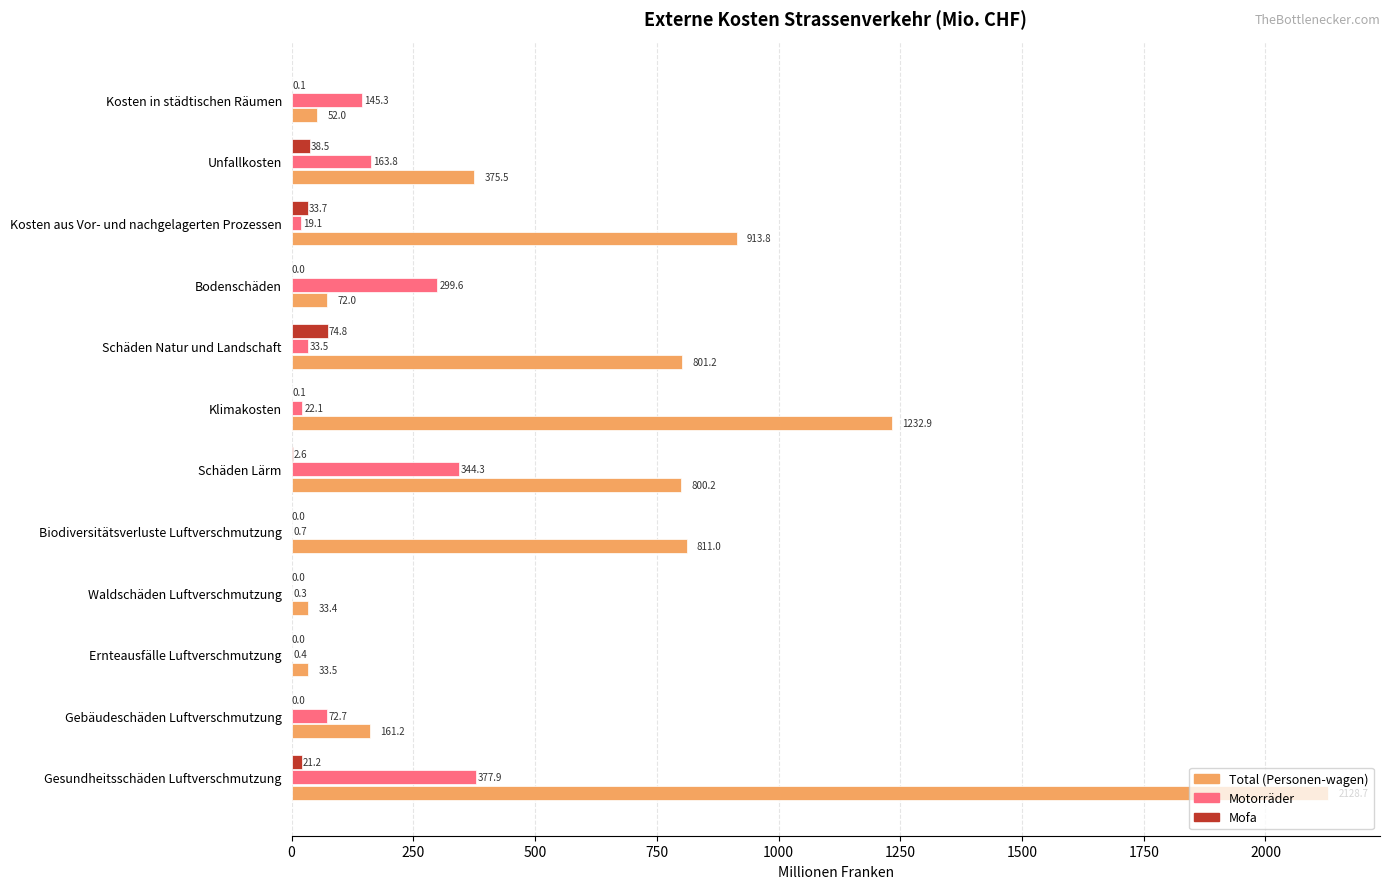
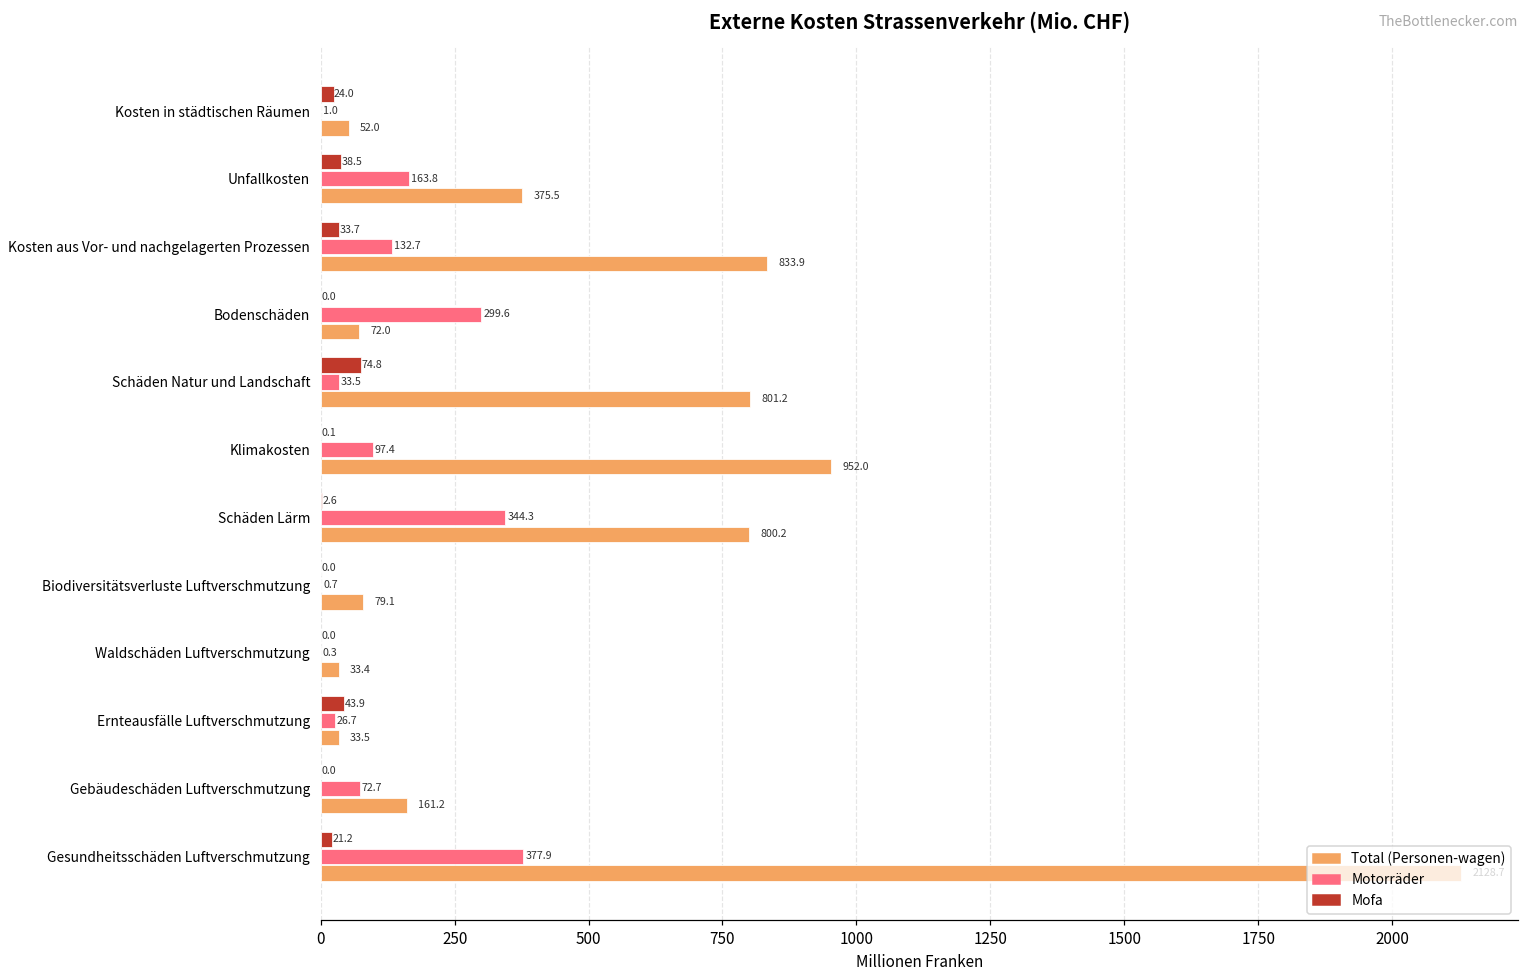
  {
    "Total (Personen-wagen)": {
      "Kosten in städtischen Räumen": 52.0,
      "Unfallkosten": 375.5,
-     "Kosten aus Vor- und nachgelagerten Prozessen": 913.8,
+     "Kosten aus Vor- und nachgelagerten Prozessen": 833.9,
      "Bodenschäden": 72.0,
      "Schäden Natur und Landschaft": 801.2,
-     "Klimakosten": 1232.9,
+     "Klimakosten": 952.0,
      "Schäden Lärm": 800.2,
-     "Biodiversitätsverluste Luftverschmutzung": 811.0,
+     "Biodiversitätsverluste Luftverschmutzung": 79.1,
      "Waldschäden Luftverschmutzung": 33.4,
      "Ernteausfälle Luftverschmutzung": 33.5,
      "Gebäudeschäden Luftverschmutzung": 161.2
    },
    "Motorräder": {
-     "Kosten in städtischen Räumen": 145.3,
+     "Kosten in städtischen Räumen": 1.0,
      "Unfallkosten": 163.8,
-     "Kosten aus Vor- und nachgelagerten Prozessen": 19.1,
+     "Kosten aus Vor- und nachgelagerten Prozessen": 132.7,
      "Bodenschäden": 299.6,
      "Schäden Natur und Landschaft": 33.5,
-     "Klimakosten": 22.1,
+     "Klimakosten": 97.4,
      "Schäden Lärm": 344.3,
      "Biodiversitätsverluste Luftverschmutzung": 0.7,
      "Waldschäden Luftverschmutzung": 0.3,
-     "Ernteausfälle Luftverschmutzung": 0.4,
+     "Ernteausfälle Luftverschmutzung": 26.7,
      "Gebäudeschäden Luftverschmutzung": 72.7,
      "Gesundheitsschäden Luftverschmutzung": 377.9
    },
    "Mofa": {
-     "Kosten in städtischen Räumen": 0.1,
+     "Kosten in städtischen Räumen": 24.0,
      "Unfallkosten": 38.5,
      "Kosten aus Vor- und nachgelagerten Prozessen": 33.7,
      "Bodenschäden": 0.0,
      "Schäden Natur und Landschaft": 74.8,
      "Klimakosten": 0.1,
      "Schäden Lärm": 2.6,
      "Biodiversitätsverluste Luftverschmutzung": 0.0,
      "Waldschäden Luftverschmutzung": 0.0,
-     "Ernteausfälle Luftverschmutzung": 0.0,
+     "Ernteausfälle Luftverschmutzung": 43.9,
      "Gebäudeschäden Luftverschmutzung": 0.0,
      "Gesundheitsschäden Luftverschmutzung": 21.2
    }
  }
